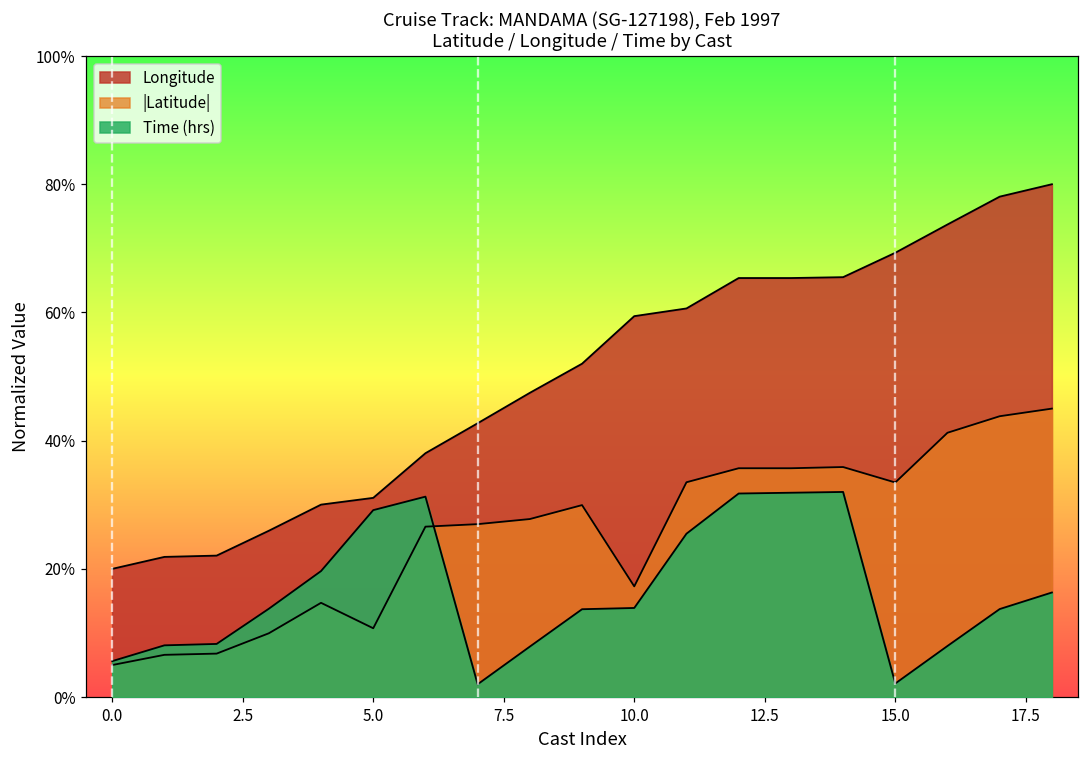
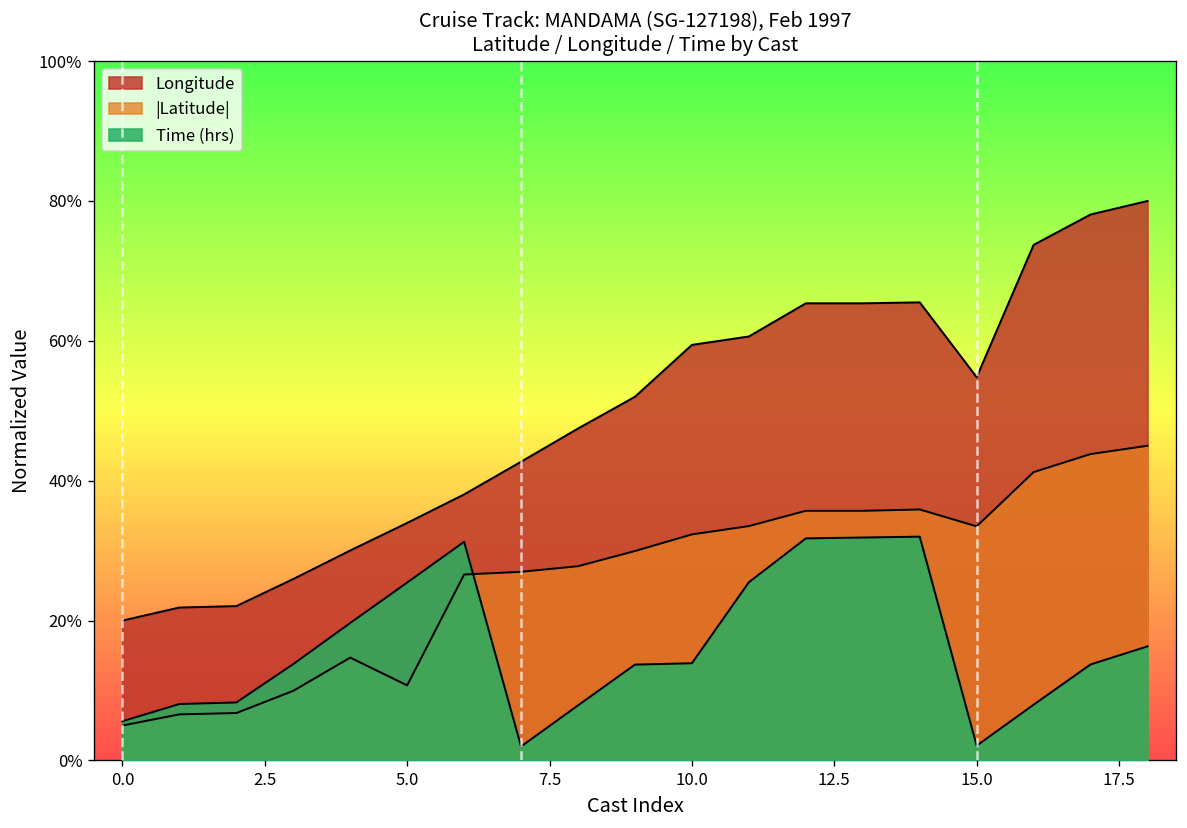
  {
    "Longitude": {
      "0.0": "20%",
-     "5.0": "31%",
+     "5.0": "34%",
      "10.0": "59%",
-     "15.0": "69%"
+     "15.0": "55%"
    },
    "|Latitude|": {
      "0.0": "5%",
      "5.0": "11%",
-     "10.0": "17%",
+     "10.0": "32%",
      "15.0": "33%"
    },
    "Time (hrs)": {
      "0.0": "6%",
-     "5.0": "29%",
+     "5.0": "25%",
      "10.0": "14%",
      "15.0": "2%"
    }
  }
